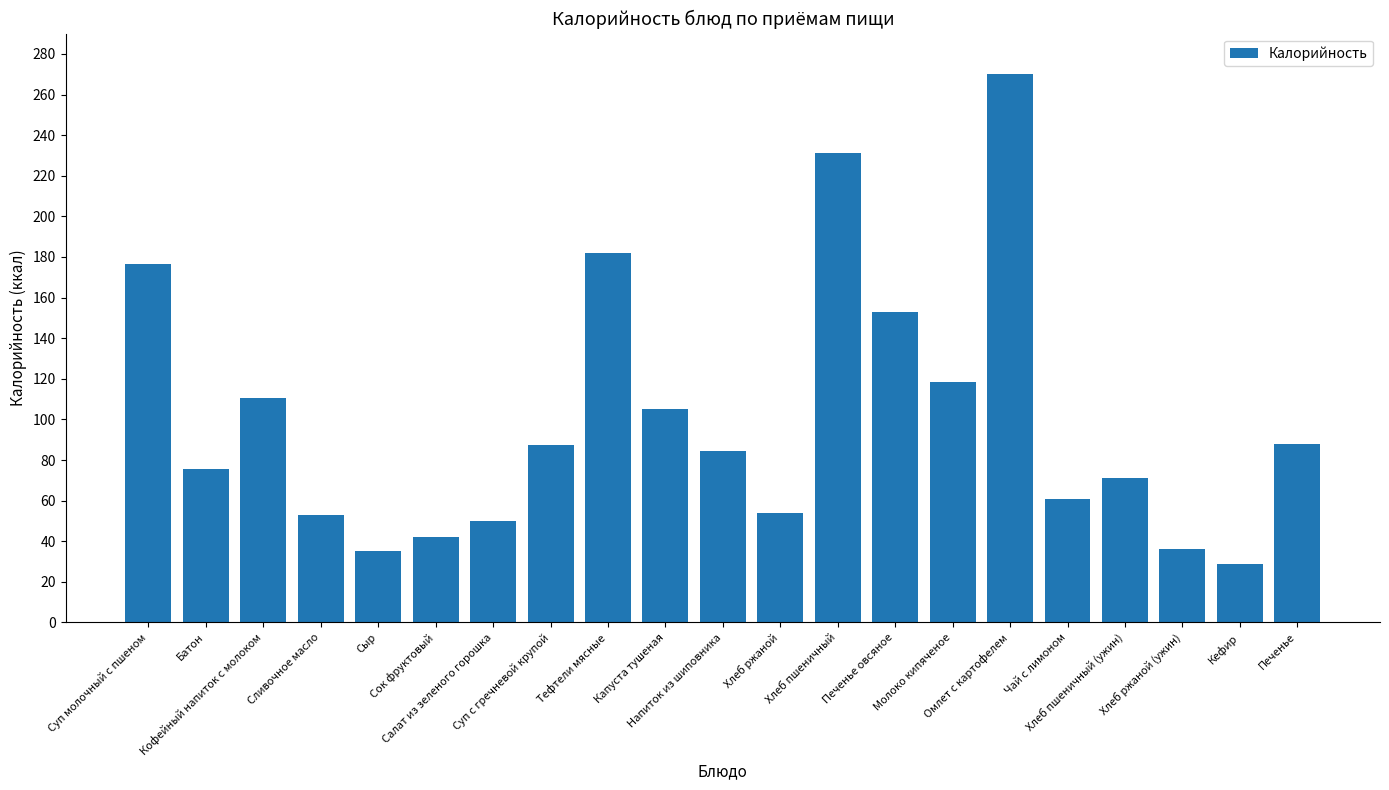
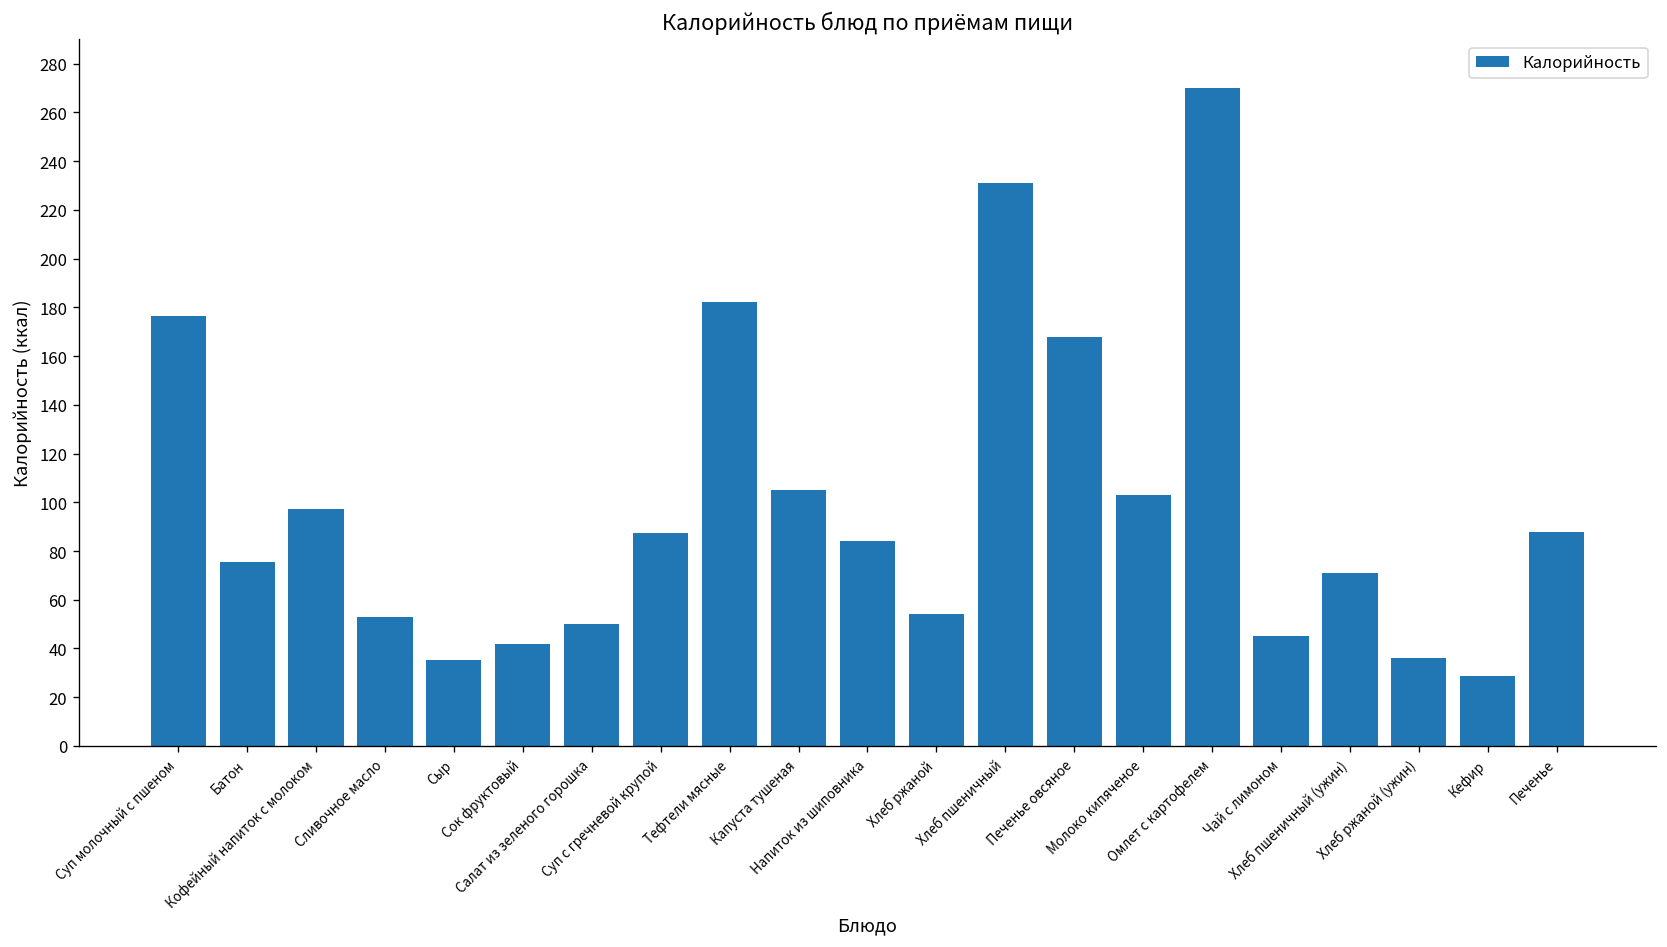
  {
    "Суп молочный с пшеном": 176,
    "Батон": 76,
-   "Кофейный напиток с молоком": 110,
+   "Кофейный напиток с молоком": 97,
    "Сливочное масло": 53,
    "Сыр": 35,
    "Сок фруктовый": 42,
    "Салат из зеленого горошка": 50,
    "Суп с гречневой крупой": 88,
    "Тефтели мясные": 182,
    "Капуста тушеная": 105,
    "Напиток из шиповника": 84,
    "Хлеб ржаной": 54,
    "Хлеб пшеничный": 231,
-   "Печенье овсяное": 153,
-   "Молоко кипяченое": 119,
+   "Печенье овсяное": 168,
+   "Молоко кипяченое": 103,
    "Омлет с картофелем": 270,
-   "Чай с лимоном": 61,
+   "Чай с лимоном": 45,
    "Хлеб пшеничный (ужин)": 71,
    "Хлеб ржаной (ужин)": 36,
    "Кефир": 29,
    "Печенье": 88
  }
